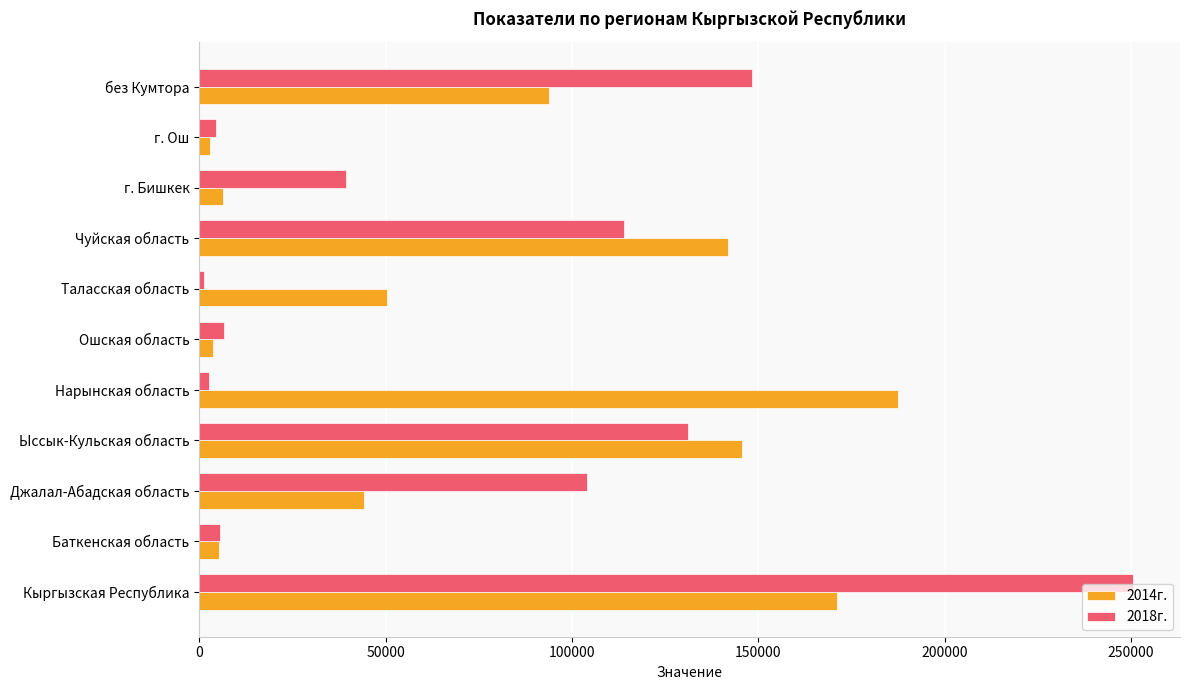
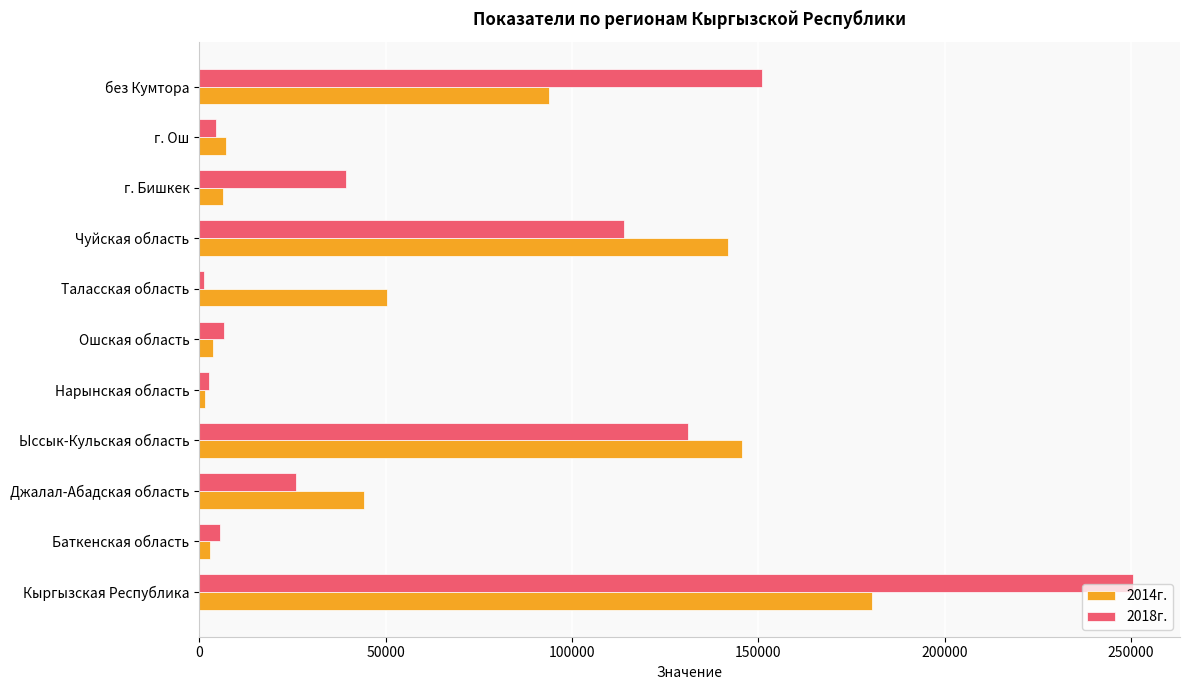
  {
    "2014г.": {
      "без Кумтора": 94000,
-     "г. Ош": 3000,
+     "г. Ош": 7000,
      "г. Бишкек": 6000,
      "Чуйская область": 142000,
      "Таласская область": 50000,
      "Ошская область": 4000,
-     "Нарынская область": 188000,
+     "Нарынская область": 2000,
      "Ыссык-Кульская область": 146000,
      "Джалал-Абадская область": 44000,
-     "Баткенская область": 5000,
-     "Кыргызская Республика": 171000
+     "Баткенская область": 3000,
+     "Кыргызская Республика": 181000
    },
    "2018г.": {
-     "без Кумтора": 148000,
+     "без Кумтора": 151000,
      "г. Ош": 5000,
      "г. Бишкек": 39000,
      "Чуйская область": 114000,
      "Таласская область": 1000,
      "Ошская область": 7000,
      "Нарынская область": 3000,
      "Ыссык-Кульская область": 131000,
-     "Джалал-Абадская область": 104000,
+     "Джалал-Абадская область": 26000,
      "Баткенская область": 6000,
      "Кыргызская Республика": 251000
    }
  }
